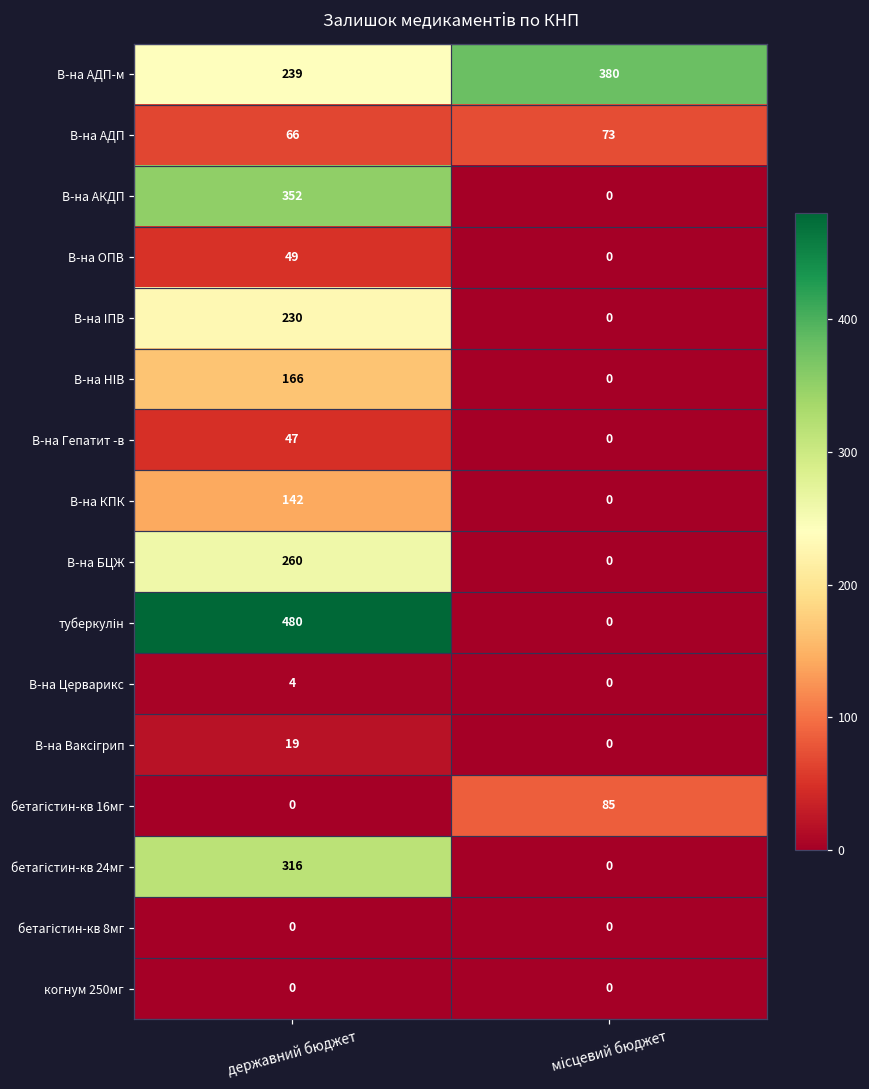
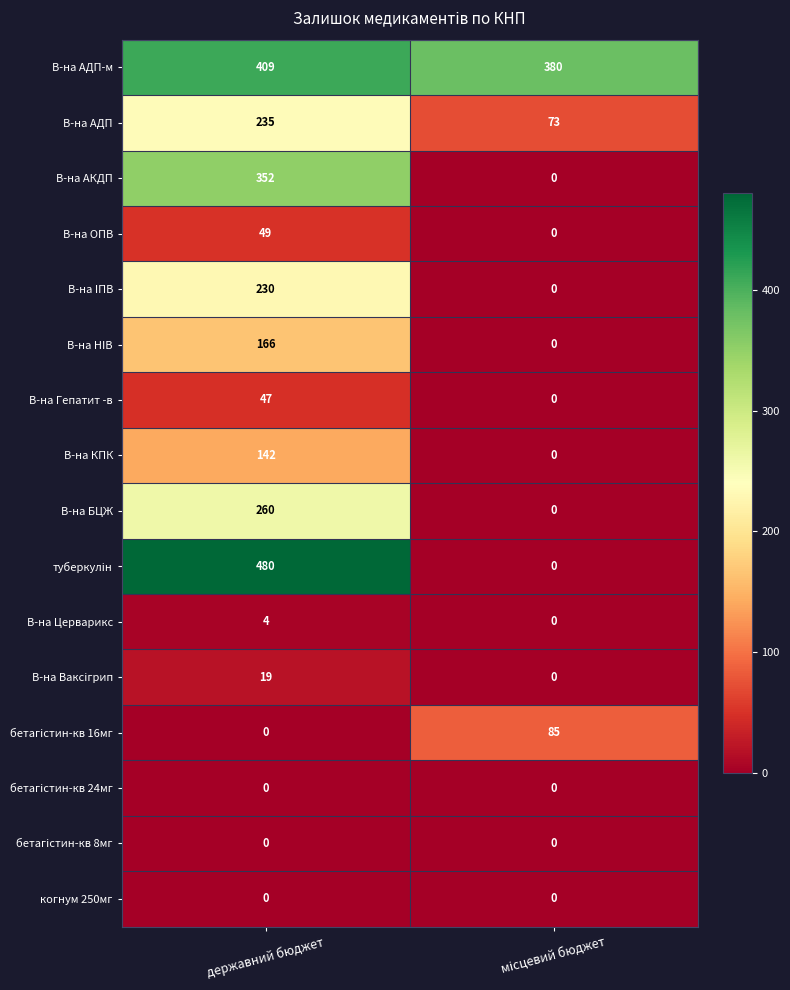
  {
    "В-на АДП-м": {
-     "державний бюджет": 239,
+     "державний бюджет": 409,
      "місцевий бюджет": 380
    },
    "В-на АДП": {
-     "державний бюджет": 66,
+     "державний бюджет": 235,
      "місцевий бюджет": 73
    },
    "В-на АКДП": {
      "державний бюджет": 352,
      "місцевий бюджет": 0
    },
    "В-на ОПВ": {
      "державний бюджет": 49,
      "місцевий бюджет": 0
    },
    "В-на ІПВ": {
      "державний бюджет": 230,
      "місцевий бюджет": 0
    },
    "В-на НІВ": {
      "державний бюджет": 166,
      "місцевий бюджет": 0
    },
    "В-на Гепатит -в": {
      "державний бюджет": 47,
      "місцевий бюджет": 0
    },
    "В-на КПК": {
      "державний бюджет": 142,
      "місцевий бюджет": 0
    },
    "В-на БЦЖ": {
      "державний бюджет": 260,
      "місцевий бюджет": 0
    },
    "туберкулін": {
      "державний бюджет": 480,
      "місцевий бюджет": 0
    },
    "В-на Церварикс": {
      "державний бюджет": 4,
      "місцевий бюджет": 0
    },
    "В-на Ваксігрип": {
      "державний бюджет": 19,
      "місцевий бюджет": 0
    },
    "бетагістин-кв 16мг": {
      "державний бюджет": 0,
      "місцевий бюджет": 85
    },
    "бетагістин-кв 24мг": {
-     "державний бюджет": 316,
+     "державний бюджет": 0,
      "місцевий бюджет": 0
    },
    "бетагістин-кв 8мг": {
      "державний бюджет": 0,
      "місцевий бюджет": 0
    },
    "когнум 250мг": {
      "державний бюджет": 0,
      "місцевий бюджет": 0
    }
  }
